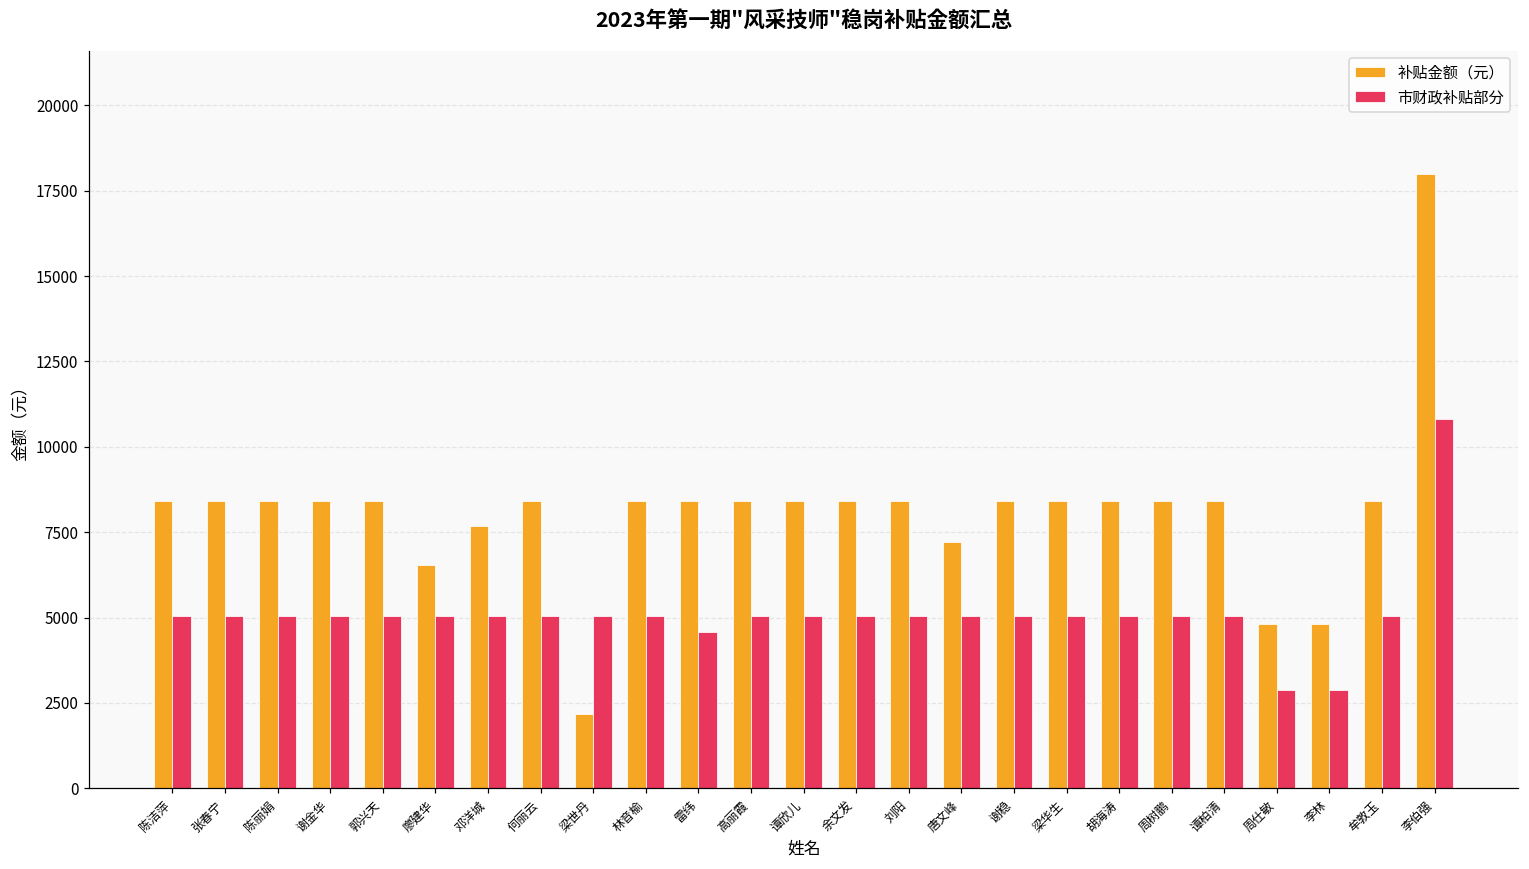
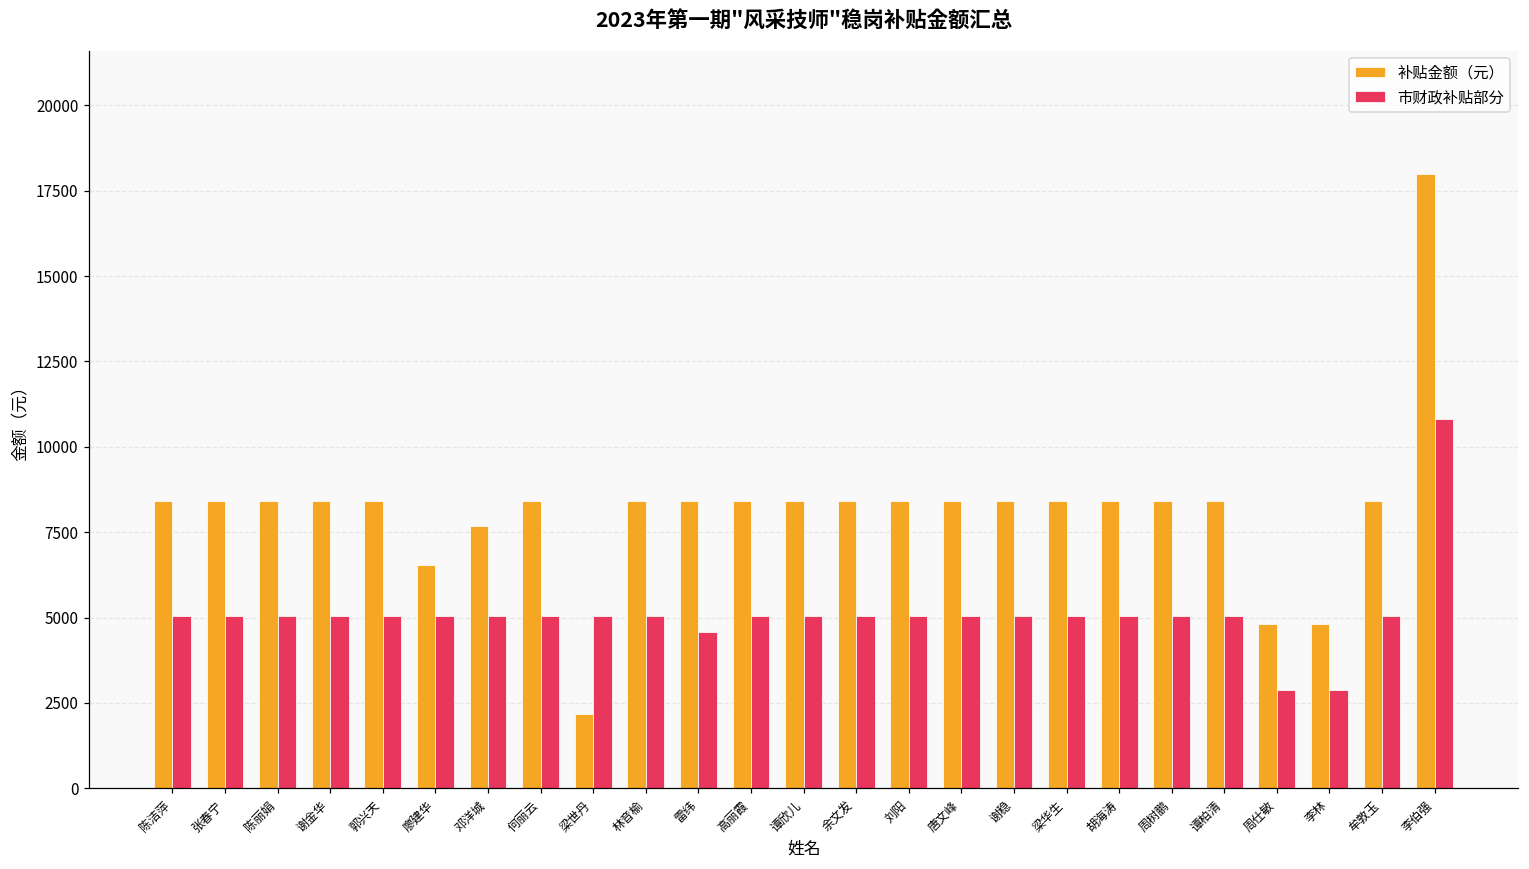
  {
    "补贴金额（元）": {
      "陈洁萍": 8400,
      "张春宁": 8400,
      "陈丽娟": 8400,
      "谢金华": 8400,
      "郭兴天": 8400,
      "廖建华": 6500,
      "邓洋城": 7700,
      "何丽云": 8400,
      "梁世丹": 2200,
      "林音榆": 8400,
      "雷纬": 8400,
      "高丽霞": 8400,
      "谭欣儿": 8400,
      "余文发": 8400,
      "刘阳": 8400,
-     "唐文峰": 7200,
+     "唐文峰": 8400,
      "谢稳": 8400,
      "梁华生": 8400,
      "胡海涛": 8400,
      "周树鹏": 8400,
      "谭柏清": 8400,
      "周仕敏": 4800,
      "李林": 4800,
      "牟敦玉": 8400,
      "李伯强": 18000
    },
    "市财政补贴部分": {
      "陈洁萍": 5000,
      "张春宁": 5000,
      "陈丽娟": 5000,
      "谢金华": 5000,
      "郭兴天": 5000,
      "廖建华": 5000,
      "邓洋城": 5000,
      "何丽云": 5000,
      "梁世丹": 5000,
      "林音榆": 5000,
      "雷纬": 4600,
      "高丽霞": 5000,
      "谭欣儿": 5000,
      "余文发": 5000,
      "刘阳": 5000,
      "唐文峰": 5000,
      "谢稳": 5000,
      "梁华生": 5000,
      "胡海涛": 5000,
      "周树鹏": 5000,
      "谭柏清": 5000,
      "周仕敏": 2900,
      "李林": 2900,
      "牟敦玉": 5000,
      "李伯强": 10800
    }
  }
